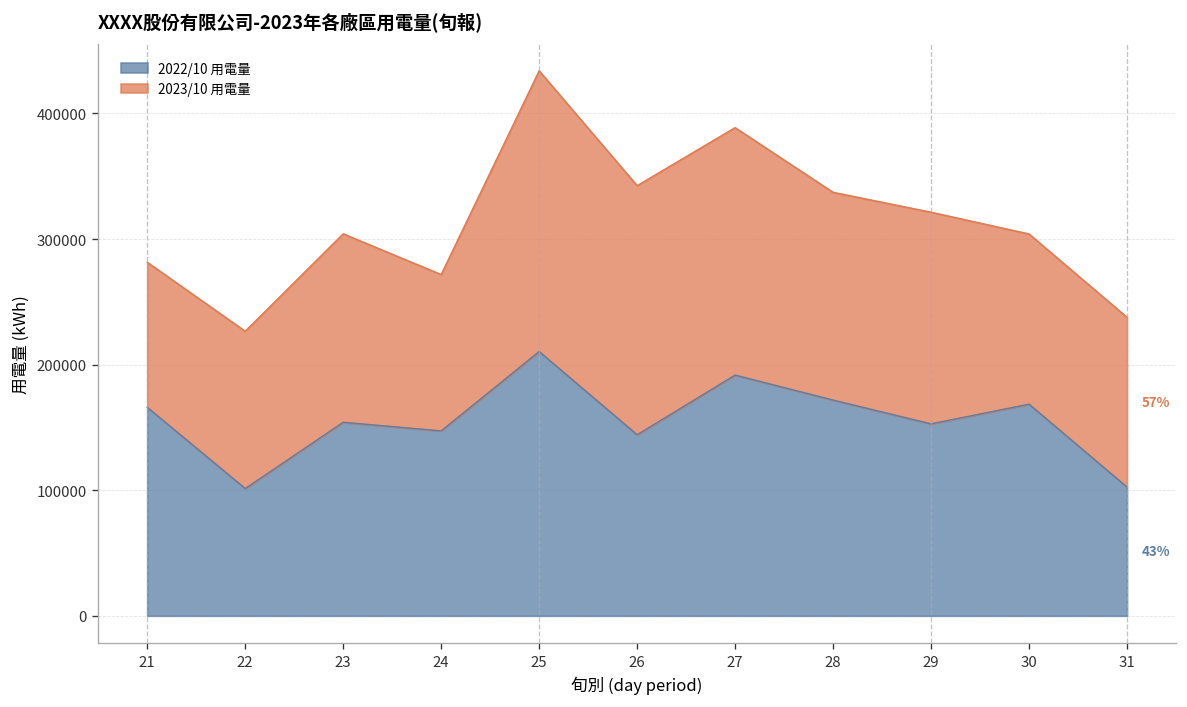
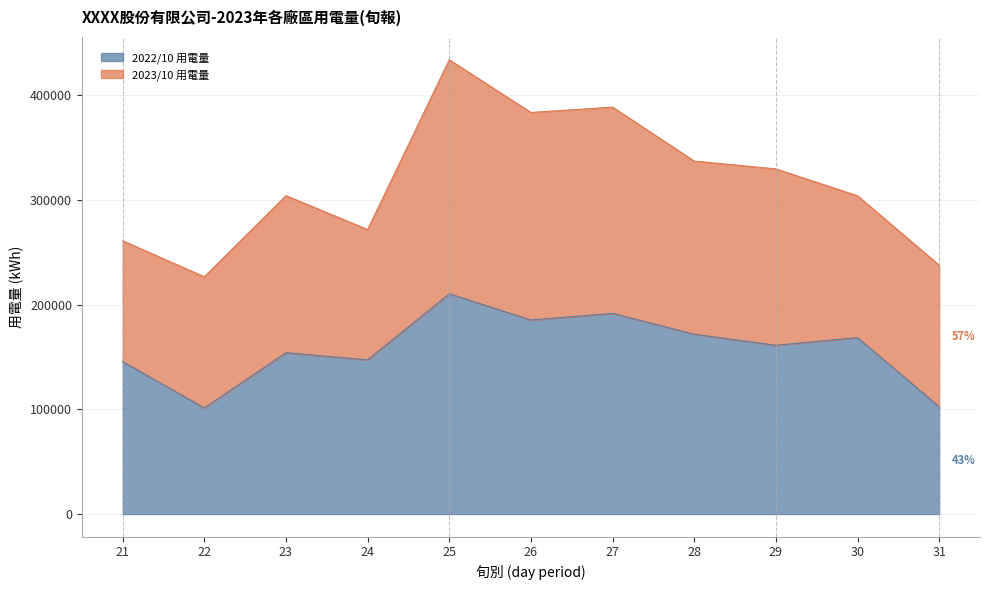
  {
    "2022/10 用電量": {
-     "21": 166000,
+     "21": 146000,
      "22": 101000,
      "23": 154000,
      "24": 147000,
      "25": 210000,
-     "26": 144000,
+     "26": 185000,
      "27": 192000,
      "28": 172000,
-     "29": 153000,
+     "29": 161000,
      "30": 169000,
      "31": 102000
    },
    "2023/10 用電量": {
      "21": 116000,
      "22": 125000,
      "23": 150000,
      "24": 125000,
      "25": 224000,
      "26": 198000,
      "27": 197000,
      "28": 165000,
      "29": 169000,
      "30": 136000,
      "31": 135000
    }
  }
